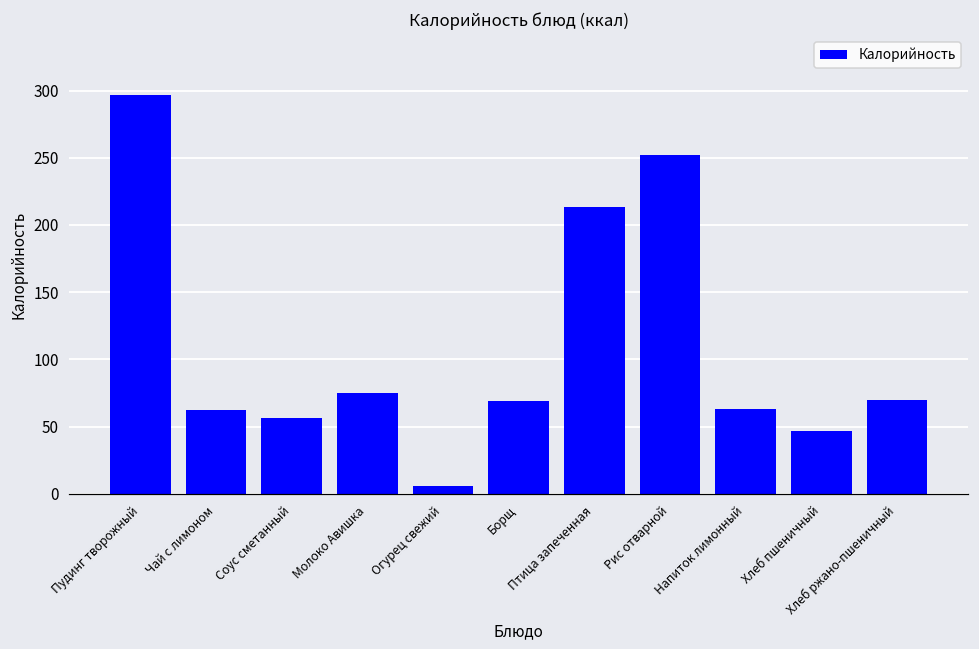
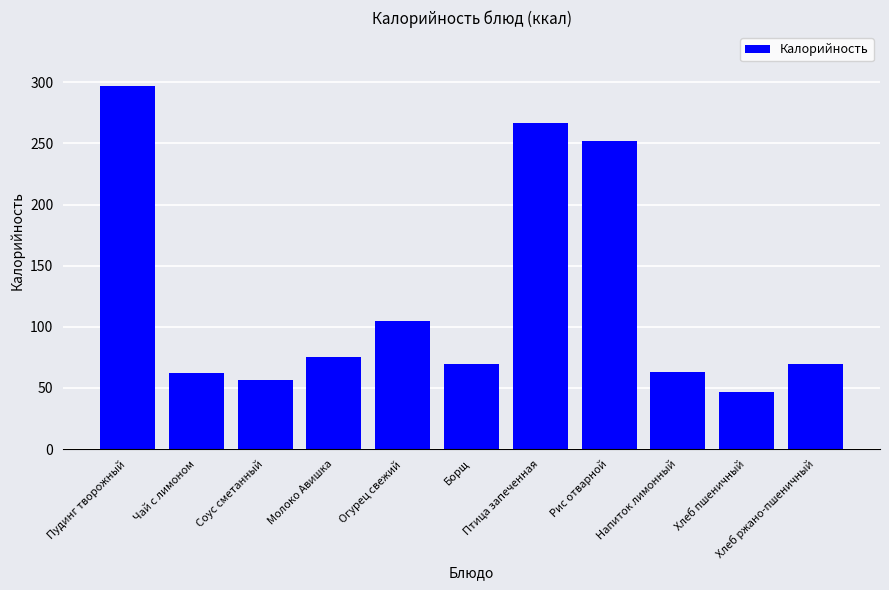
  {
    "Пудинг творожный": 297,
    "Чай с лимоном": 62,
    "Соус сметанный": 56,
    "Молоко Авишка": 75,
-   "Огурец свежий": 6,
+   "Огурец свежий": 105,
    "Борщ": 69,
-   "Птица запеченная": 213,
+   "Птица запеченная": 267,
    "Рис отварной": 252,
    "Напиток лимонный": 63,
    "Хлеб пшеничный": 47,
    "Хлеб ржано-пшеничный": 70
  }
